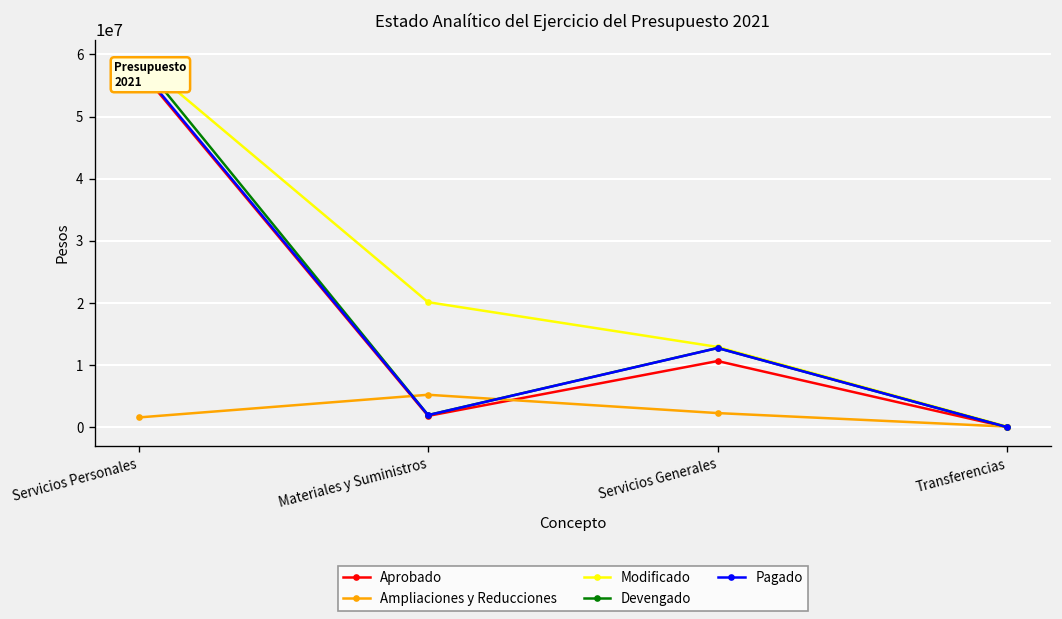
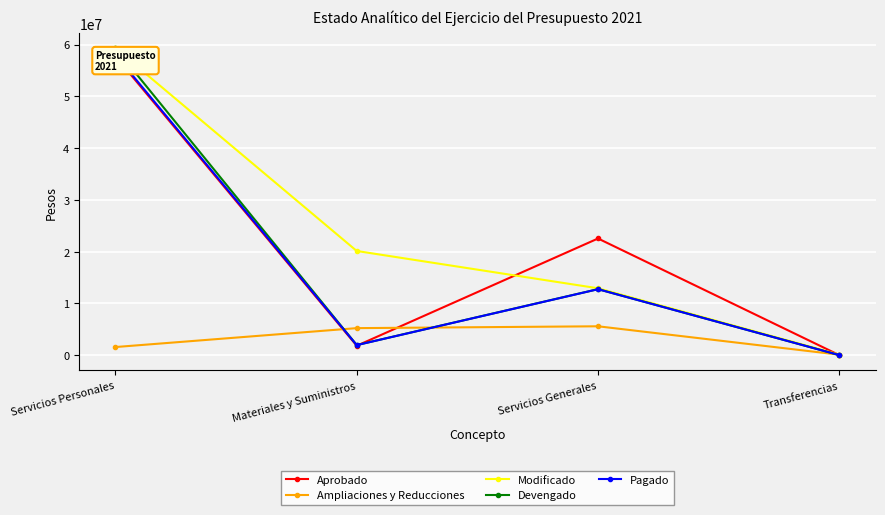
  {
    "Aprobado": {
-     "Servicios Generales": 11000000
+     "Servicios Generales": 23000000
    },
    "Ampliaciones y Reducciones": {
      "Servicios Personales": 2000000,
      "Materiales y Suministros": 5000000,
-     "Servicios Generales": 2000000
+     "Servicios Generales": 6000000
    },
    "Modificado": {
      "Materiales y Suministros": 20000000
    }
  }
